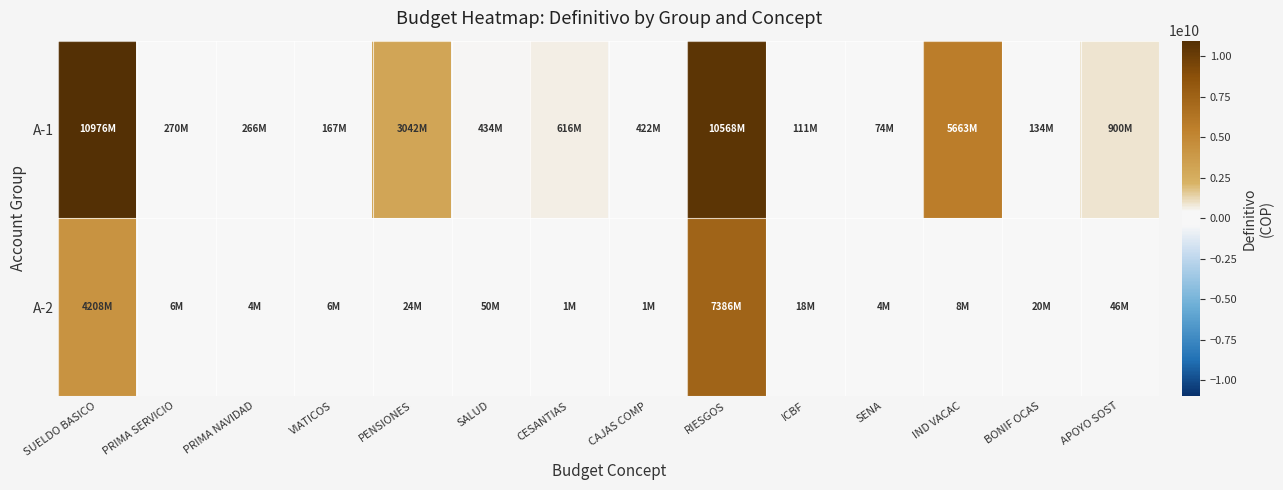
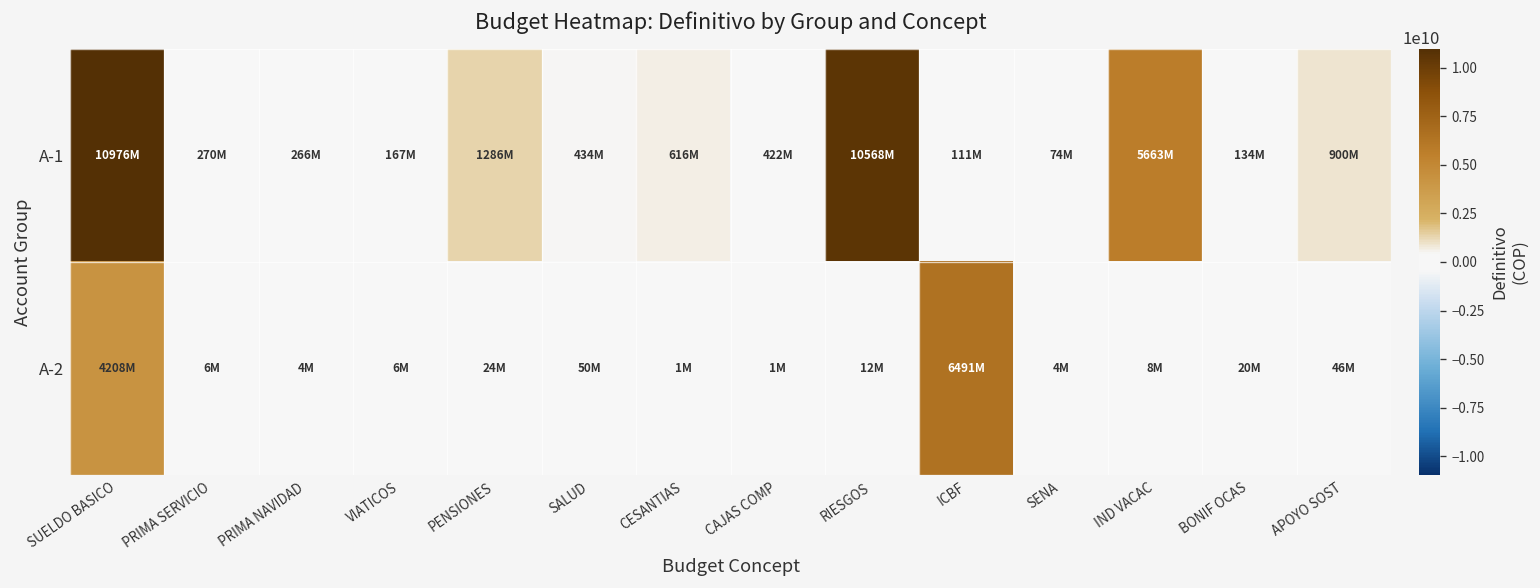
  {
    "A-1": {
      "SUELDO BASICO": "10976M",
      "PRIMA SERVICIO": "270M",
      "PRIMA NAVIDAD": "266M",
      "VIATICOS": "167M",
-     "PENSIONES": "3042M",
+     "PENSIONES": "1286M",
      "SALUD": "434M",
      "CESANTIAS": "616M",
      "CAJAS COMP": "422M",
      "RIESGOS": "10568M",
      "ICBF": "111M",
      "SENA": "74M",
      "IND VACAC": "5663M",
      "BONIF OCAS": "134M",
      "APOYO SOST": "900M"
    },
    "A-2": {
      "SUELDO BASICO": "4208M",
      "PRIMA SERVICIO": "6M",
      "PRIMA NAVIDAD": "4M",
      "VIATICOS": "6M",
      "PENSIONES": "24M",
      "SALUD": "50M",
      "CESANTIAS": "1M",
      "CAJAS COMP": "1M",
-     "RIESGOS": "7386M",
-     "ICBF": "18M",
+     "RIESGOS": "12M",
+     "ICBF": "6491M",
      "SENA": "4M",
      "IND VACAC": "8M",
      "BONIF OCAS": "20M",
      "APOYO SOST": "46M"
    }
  }
